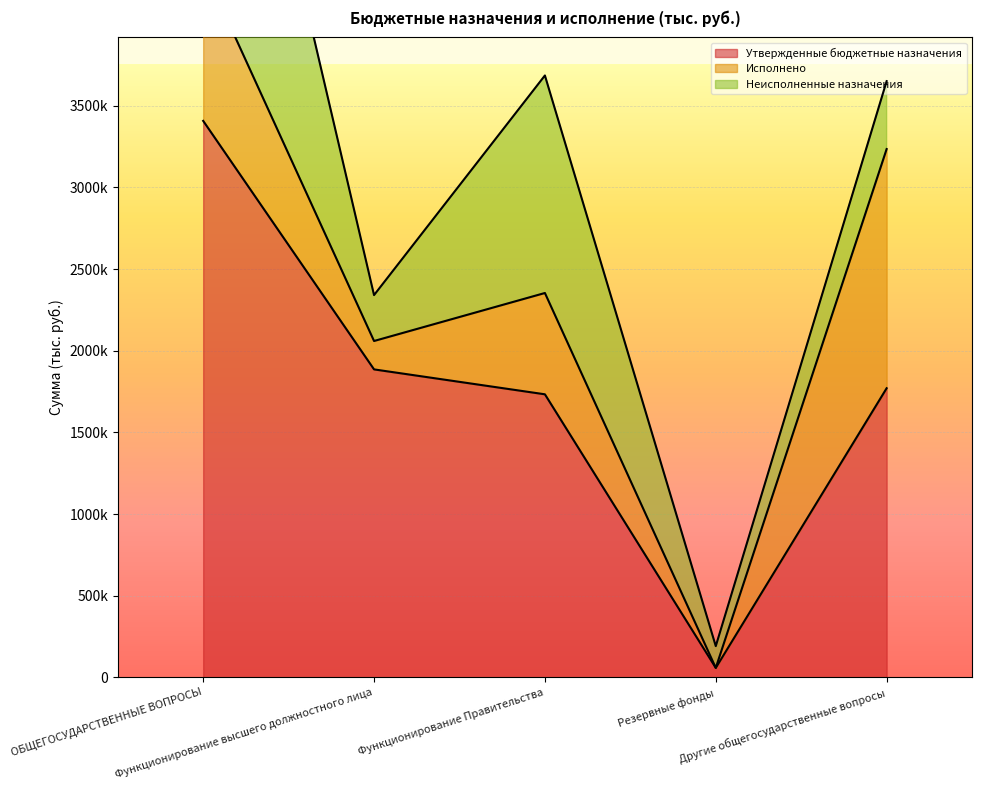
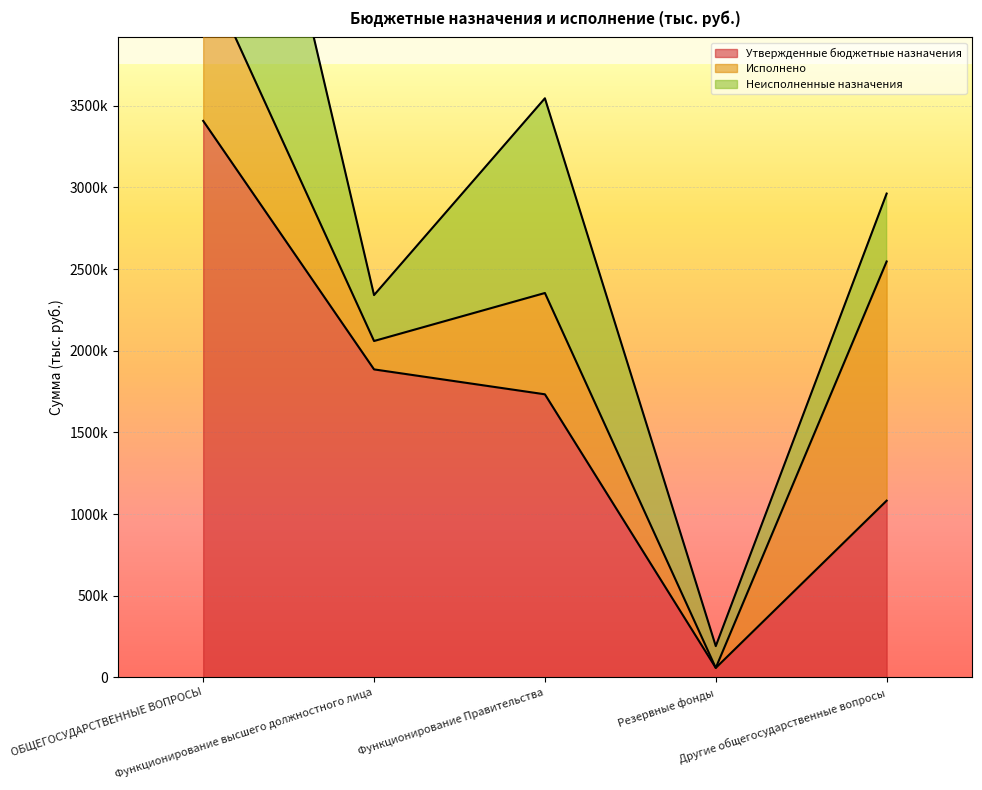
  {
    "Утвержденные бюджетные назначения": {
      "ОБЩЕГОСУДАРСТВЕННЫЕ ВОПРОСЫ": 3410000,
      "Функционирование высшего должностного лица": 1890000,
      "Функционирование Правительства": 1730000,
-     "Другие общегосударственные вопросы": 1770000
+     "Другие общегосударственные вопросы": 1080000
    },
    "Исполнено": {
      "Функционирование высшего должностного лица": 170000,
      "Функционирование Правительства": 620000,
      "Другие общегосударственные вопросы": 1460000
    },
    "Неисполненные назначения": {
      "Функционирование высшего должностного лица": 280000,
-     "Функционирование Правительства": 1330000,
+     "Функционирование Правительства": 1190000,
      "Резервные фонды": 130000
    }
  }
